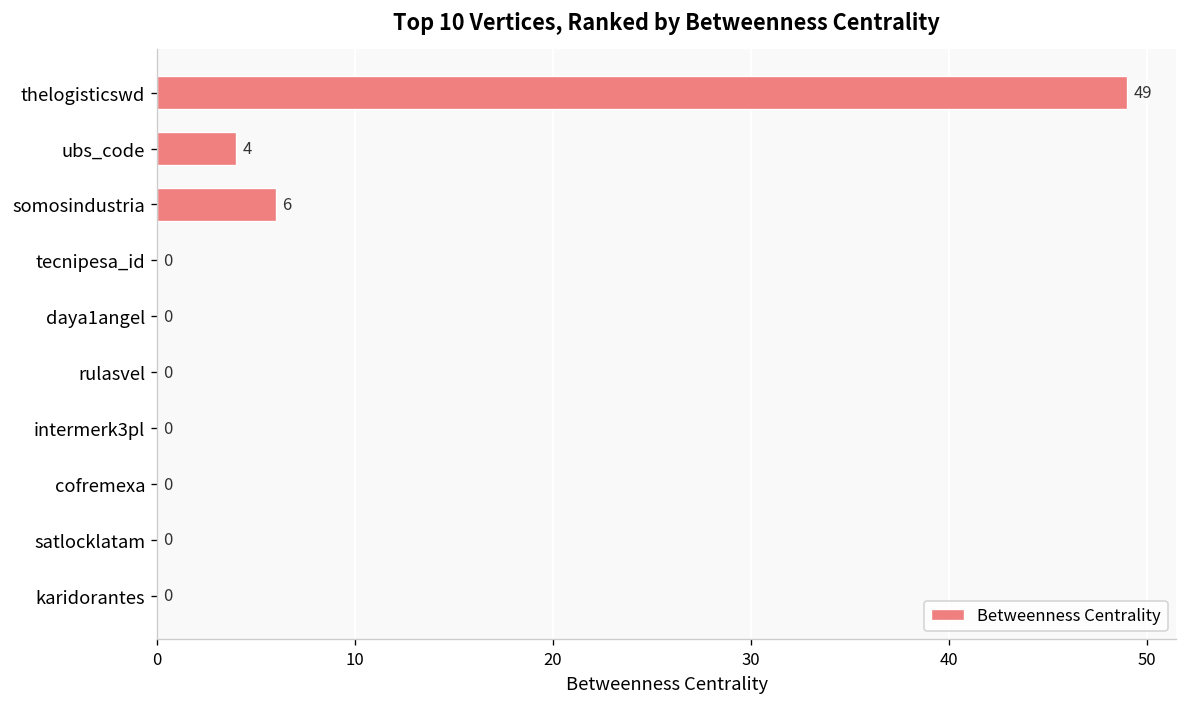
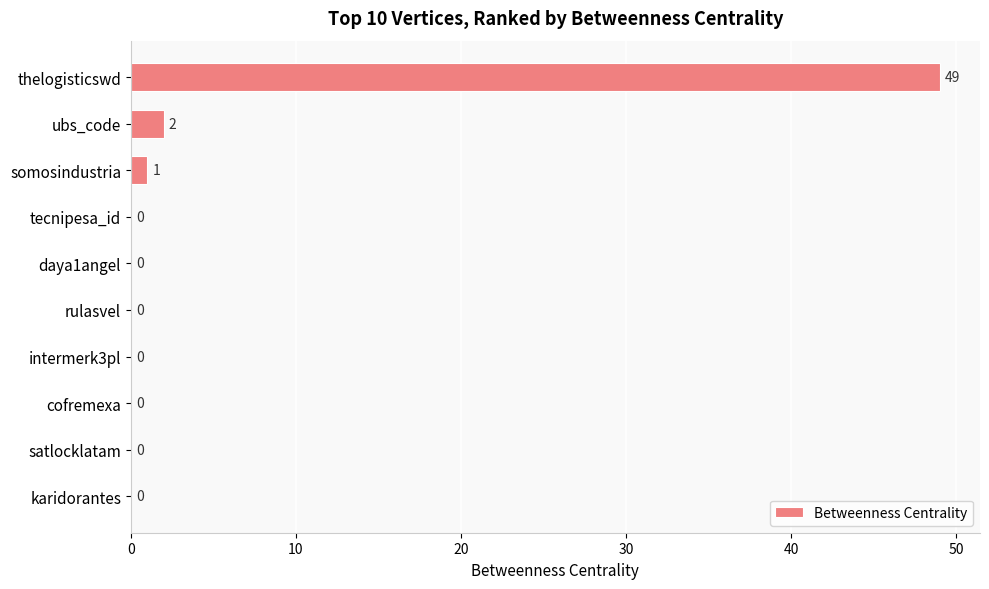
  {
    "thelogisticswd": 49,
-   "ubs_code": 4,
-   "somosindustria": 6,
+   "ubs_code": 2,
+   "somosindustria": 1,
    "tecnipesa_id": 0,
    "daya1angel": 0,
    "rulasvel": 0,
    "intermerk3pl": 0,
    "cofremexa": 0,
    "satlocklatam": 0,
    "karidorantes": 0
  }
